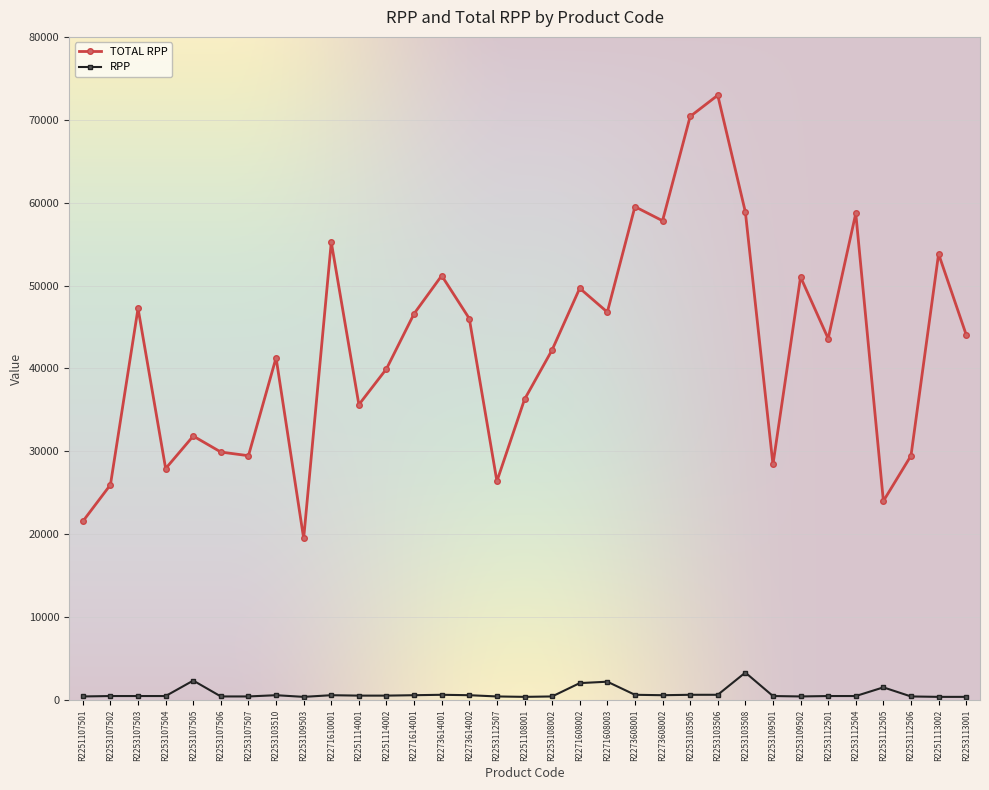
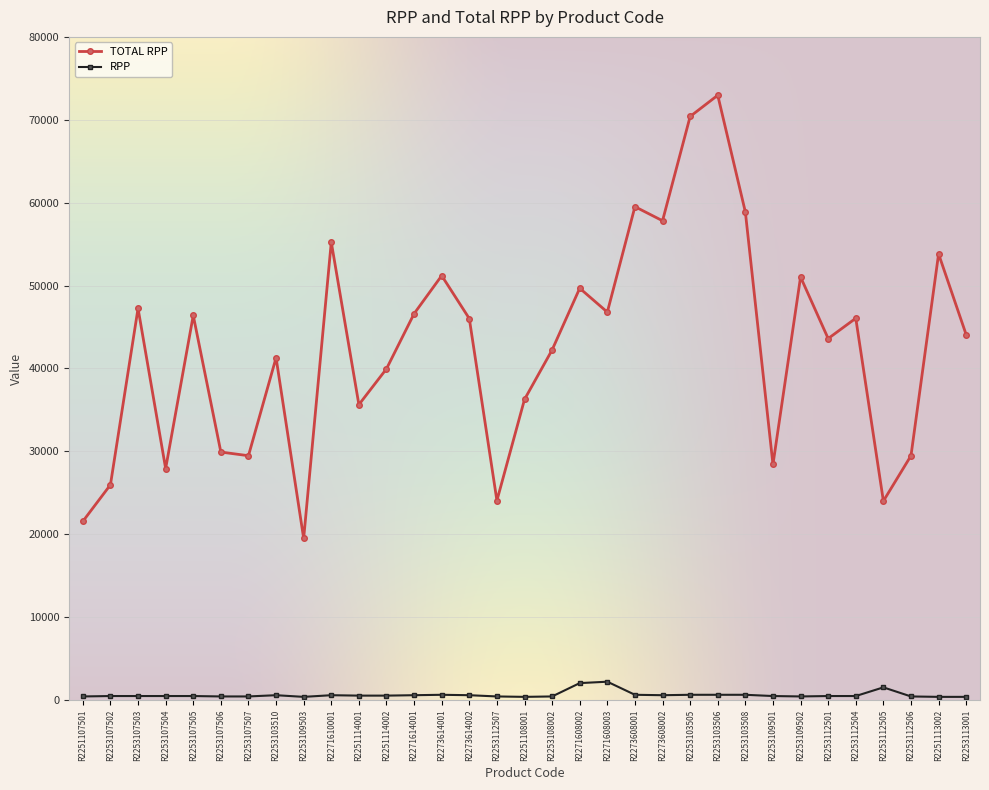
  {
    "TOTAL RPP": {
      "R2251107501": 22000,
      "R2253107502": 26000,
      "R2253107503": 47000,
      "R2253107504": 28000,
-     "R2253107505": 32000,
+     "R2253107505": 46000,
      "R2253107506": 30000,
      "R2253107507": 29000,
      "R2253103510": 41000,
      "R2253109503": 20000,
      "R2271610001": 55000,
      "R2251114001": 36000,
      "R2251114002": 40000,
      "R2271614001": 47000,
      "R2273614001": 51000,
      "R2273614002": 46000,
-     "R2253112507": 26000,
+     "R2253112507": 24000,
      "R2251108001": 36000,
      "R2253108002": 42000,
      "R2271608002": 50000,
      "R2271608003": 47000,
      "R2273608001": 60000,
      "R2273608002": 58000,
      "R2253103505": 70000,
      "R2253103506": 73000,
      "R2253103508": 59000,
      "R2253109501": 28000,
      "R2253109502": 51000,
      "R2253112501": 44000,
-     "R2253112504": 59000,
+     "R2253112504": 46000,
      "R2253112505": 24000,
      "R2253112506": 29000,
      "R2251113002": 54000,
      "R2253113001": 44000
    },
    "RPP": {
      "R2251107501": 0,
      "R2253107502": 0,
      "R2253107503": 0,
      "R2253107504": 0,
-     "R2253107505": 2000,
+     "R2253107505": 0,
      "R2253107506": 0,
      "R2253107507": 0,
      "R2253103510": 1000,
      "R2253109503": 0,
      "R2271610001": 1000,
      "R2251114001": 1000,
      "R2251114002": 1000,
      "R2271614001": 1000,
      "R2273614001": 1000,
      "R2273614002": 1000,
      "R2253112507": 0,
      "R2251108001": 0,
      "R2253108002": 0,
      "R2271608002": 2000,
      "R2271608003": 2000,
      "R2273608001": 1000,
      "R2273608002": 1000,
      "R2253103505": 1000,
      "R2253103506": 1000,
-     "R2253103508": 3000,
+     "R2253103508": 1000,
      "R2253109501": 0,
      "R2253109502": 0,
      "R2253112501": 0,
      "R2253112504": 0,
      "R2253112505": 2000,
      "R2253112506": 0,
      "R2251113002": 0,
      "R2253113001": 0
    }
  }
